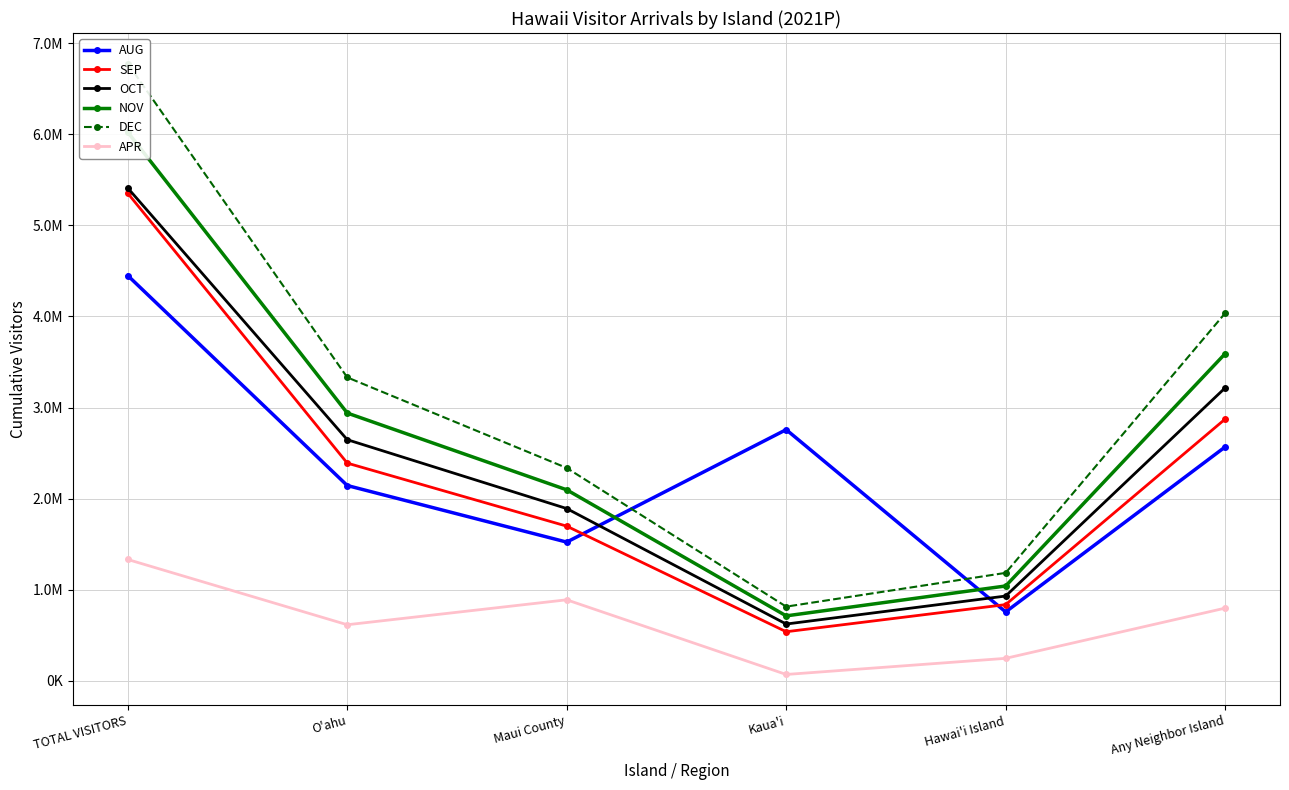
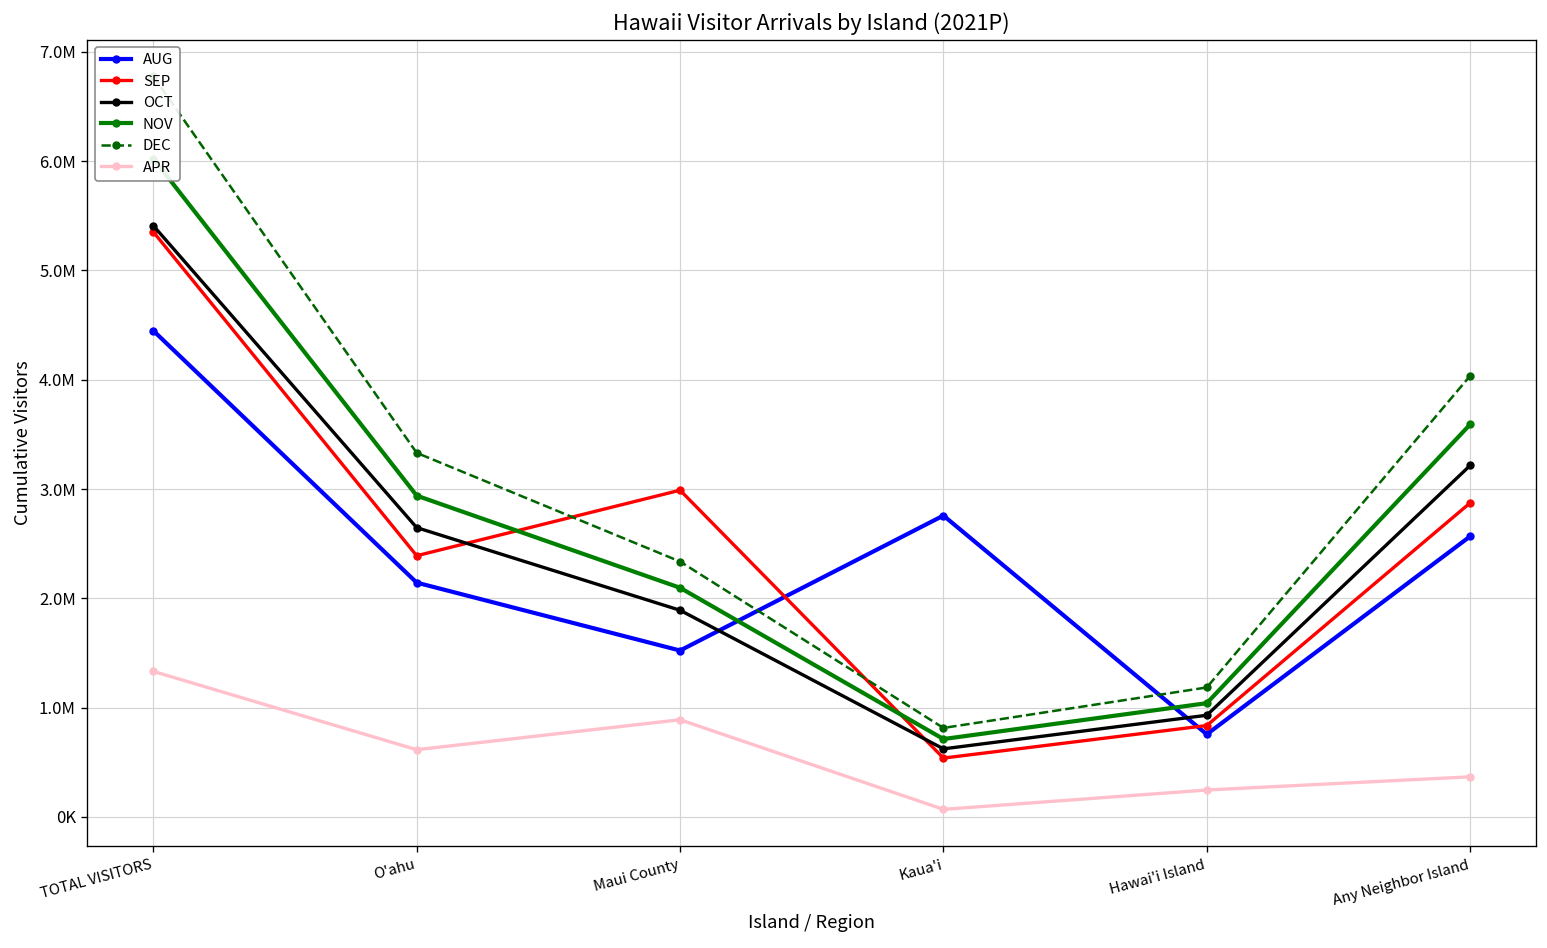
  {
    "AUG": {
      "TOTAL VISITORS": 4400000,
      "O'ahu": 2100000,
      "Maui County": 1500000,
      "Kaua'i": 2800000,
      "Hawai'i Island": 800000,
      "Any Neighbor Island": 2600000
    },
    "SEP": {
      "TOTAL VISITORS": 5400000,
      "O'ahu": 2400000,
-     "Maui County": 1700000,
+     "Maui County": 3000000,
      "Kaua'i": 500000,
      "Hawai'i Island": 800000,
      "Any Neighbor Island": 2900000
    },
    "OCT": {
      "TOTAL VISITORS": 5400000,
      "O'ahu": 2600000,
      "Maui County": 1900000,
      "Kaua'i": 600000,
      "Hawai'i Island": 900000,
      "Any Neighbor Island": 3200000
    },
    "APR": {
      "TOTAL VISITORS": 1300000,
      "O'ahu": 600000,
      "Maui County": 900000,
      "Kaua'i": 100000,
      "Hawai'i Island": 200000,
-     "Any Neighbor Island": 800000
+     "Any Neighbor Island": 400000
    }
  }
